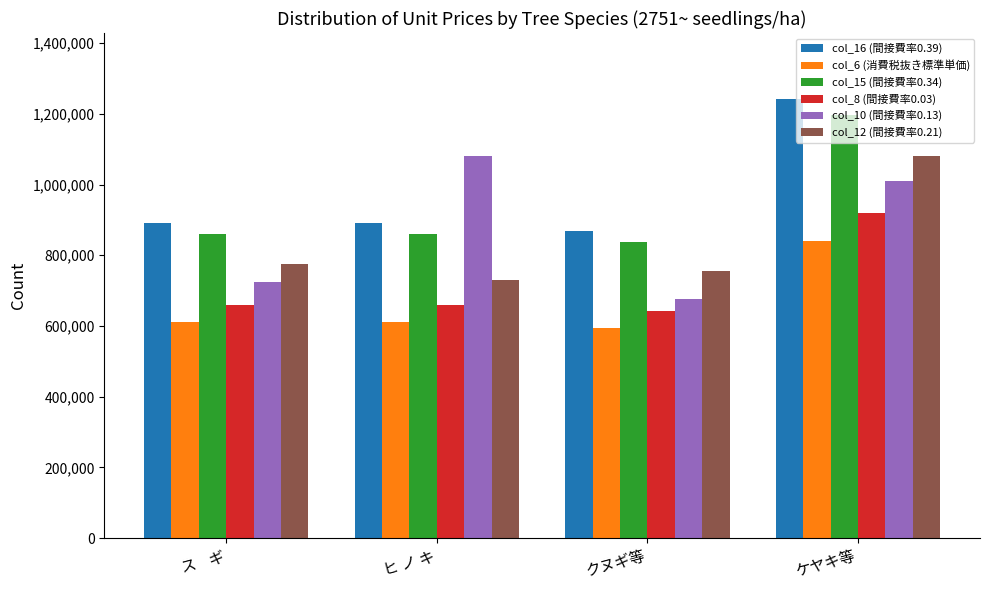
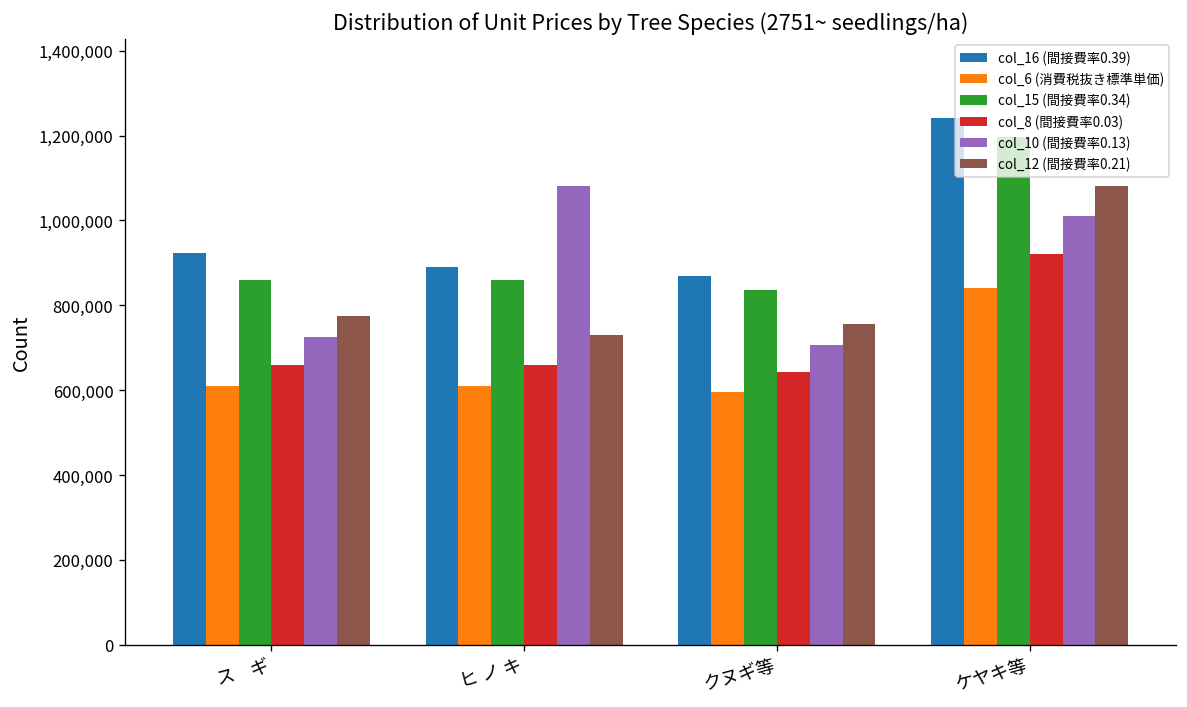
  {
    "col_16 (間接費率0.39)": {
-     "ス ギ": "890,000",
+     "ス ギ": "920,000",
      "ヒ ノ キ": "890,000",
      "クヌギ等": "870,000",
      "ケヤキ等": "1,240,000"
    },
    "col_6 (消費税抜き標準単価)": {
      "ス ギ": "610,000",
      "ヒ ノ キ": "610,000",
      "クヌギ等": "600,000",
      "ケヤキ等": "840,000"
    },
    "col_15 (間接費率0.34)": {
      "ス ギ": "860,000",
      "ヒ ノ キ": "860,000",
      "クヌギ等": "840,000"
    },
    "col_8 (間接費率0.03)": {
      "ス ギ": "660,000",
      "ヒ ノ キ": "660,000",
      "クヌギ等": "640,000",
      "ケヤキ等": "920,000"
    },
    "col_10 (間接費率0.13)": {
      "ス ギ": "720,000",
      "ヒ ノ キ": "1,080,000",
-     "クヌギ等": "680,000",
+     "クヌギ等": "710,000",
      "ケヤキ等": "1,010,000"
    },
    "col_12 (間接費率0.21)": {
      "ス ギ": "780,000",
      "ヒ ノ キ": "730,000",
      "クヌギ等": "760,000",
      "ケヤキ等": "1,080,000"
    }
  }
